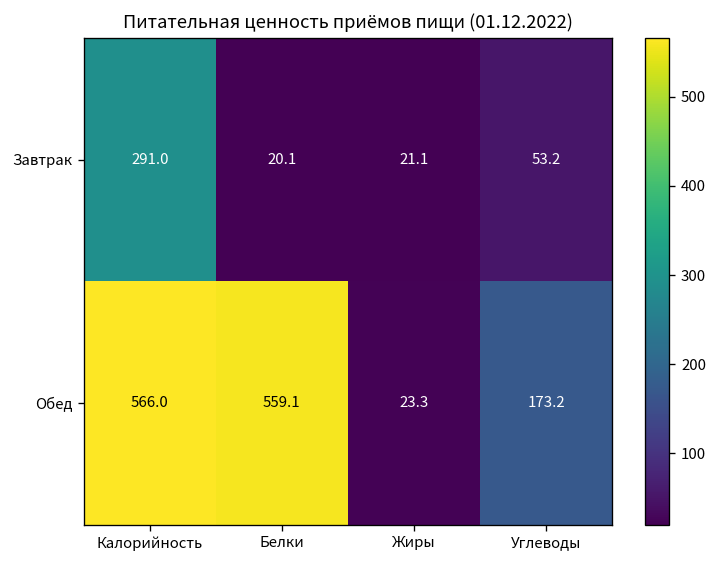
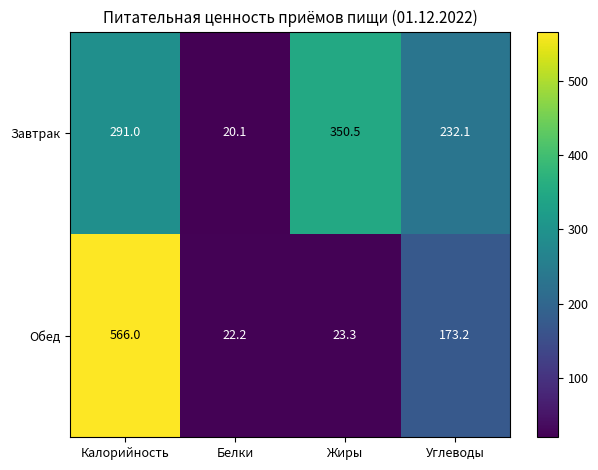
  {
    "Завтрак": {
      "Калорийность": 291.0,
      "Белки": 20.1,
-     "Жиры": 21.1,
-     "Углеводы": 53.2
+     "Жиры": 350.5,
+     "Углеводы": 232.1
    },
    "Обед": {
      "Калорийность": 566.0,
-     "Белки": 559.1,
+     "Белки": 22.2,
      "Жиры": 23.3,
      "Углеводы": 173.2
    }
  }
